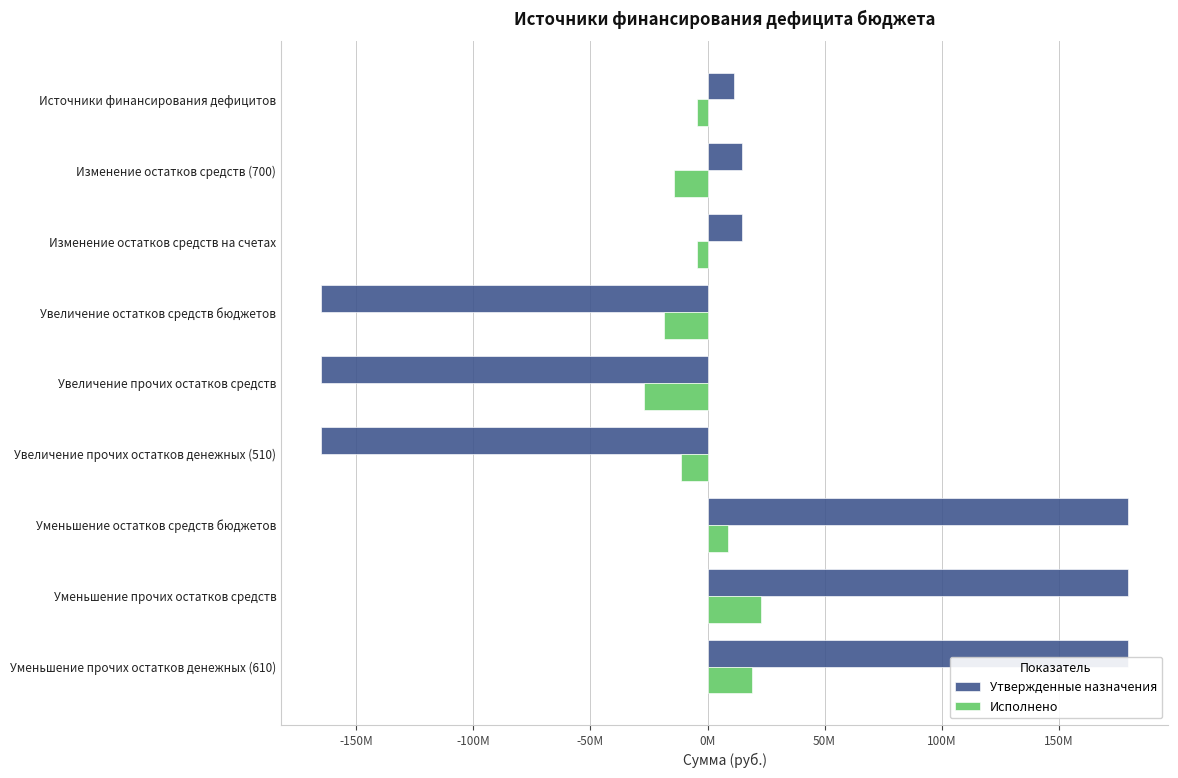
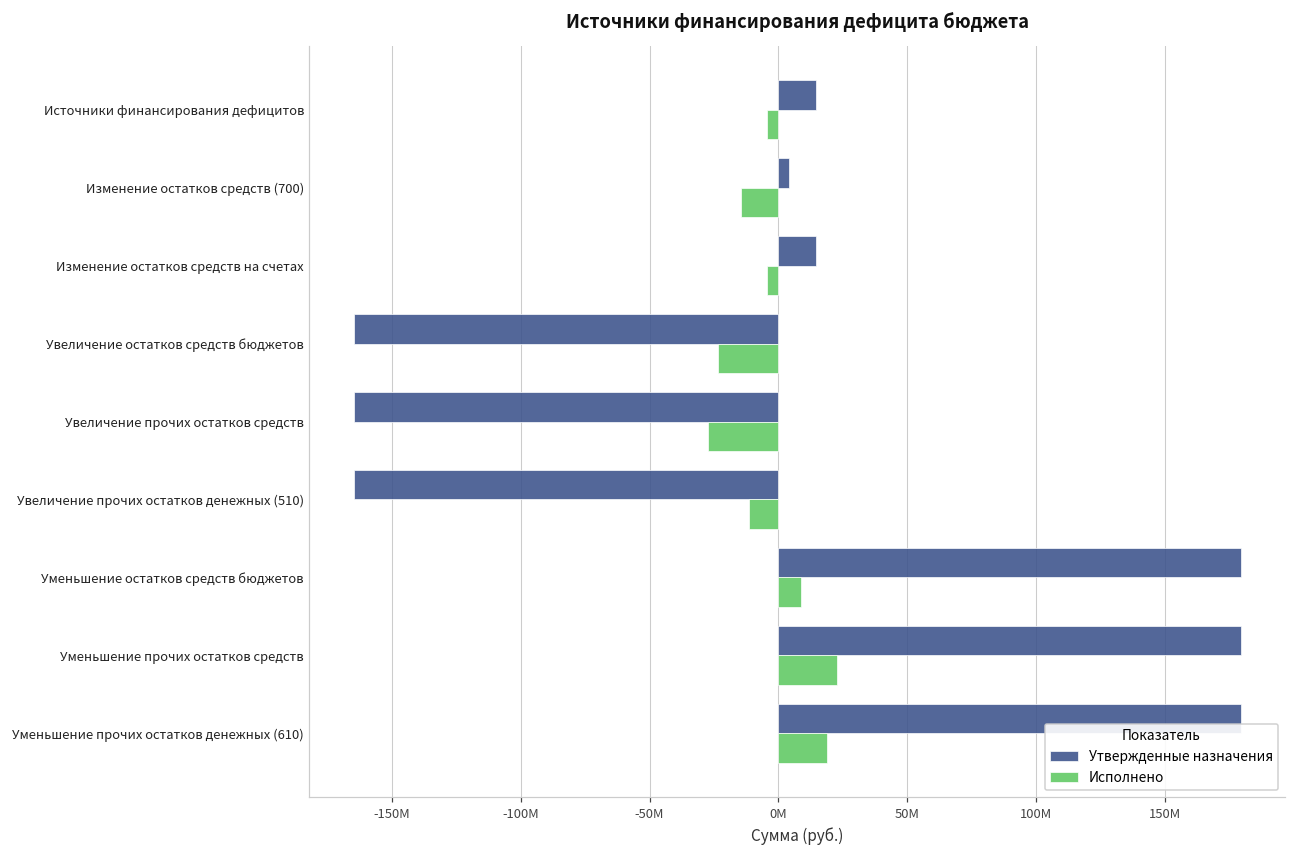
  {
    "Утвержденные назначения": {
-     "Источники финансирования дефицитов": 11000000,
-     "Изменение остатков средств (700)": 15000000,
+     "Источники финансирования дефицитов": 15000000,
+     "Изменение остатков средств (700)": 4000000,
      "Изменение остатков средств на счетах": 15000000,
      "Увеличение остатков средств бюджетов": -165000000,
      "Увеличение прочих остатков средств": -165000000,
      "Увеличение прочих остатков денежных (510)": -165000000,
      "Уменьшение остатков средств бюджетов": 180000000,
      "Уменьшение прочих остатков средств": 180000000,
      "Уменьшение прочих остатков денежных (610)": 180000000
    },
    "Исполнено": {
      "Источники финансирования дефицитов": -5000000,
      "Изменение остатков средств (700)": -15000000,
      "Изменение остатков средств на счетах": -5000000,
-     "Увеличение остатков средств бюджетов": -19000000,
+     "Увеличение остатков средств бюджетов": -23000000,
      "Увеличение прочих остатков средств": -27000000,
      "Увеличение прочих остатков денежных (510)": -11000000,
      "Уменьшение остатков средств бюджетов": 9000000,
      "Уменьшение прочих остатков средств": 23000000,
      "Уменьшение прочих остатков денежных (610)": 19000000
    }
  }
